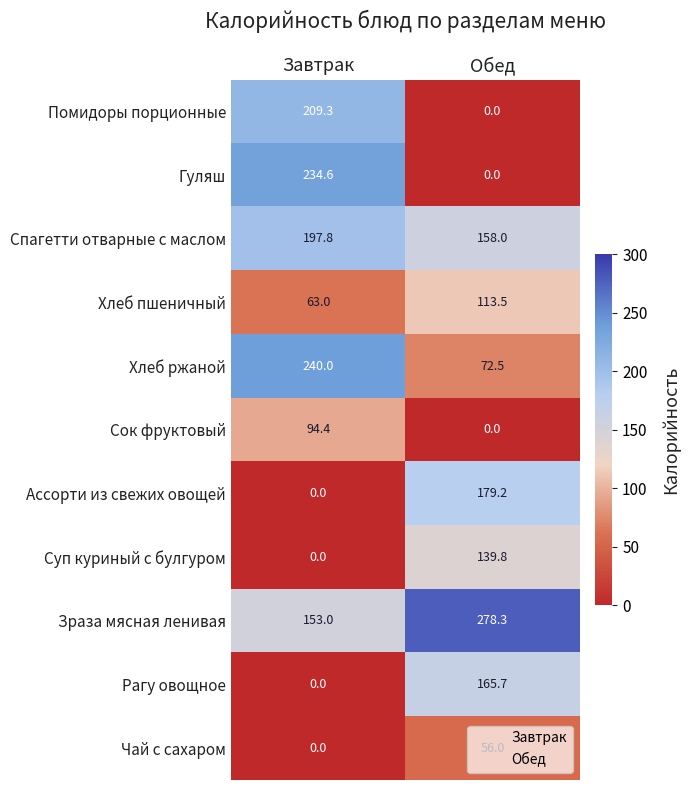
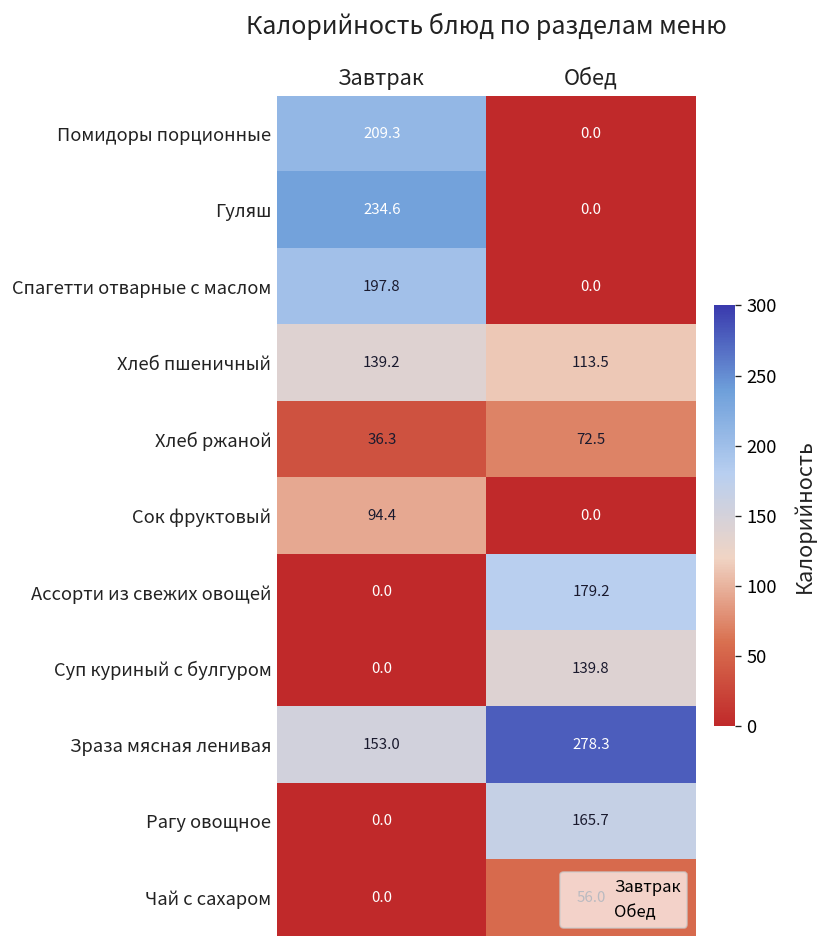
  {
    "Помидоры порционные": {
      "Завтрак": 209.3,
      "Обед": 0.0
    },
    "Гуляш": {
      "Завтрак": 234.6,
      "Обед": 0.0
    },
    "Спагетти отварные с маслом": {
      "Завтрак": 197.8,
-     "Обед": 158.0
+     "Обед": 0.0
    },
    "Хлеб пшеничный": {
-     "Завтрак": 63.0,
+     "Завтрак": 139.2,
      "Обед": 113.5
    },
    "Хлеб ржаной": {
-     "Завтрак": 240.0,
+     "Завтрак": 36.3,
      "Обед": 72.5
    },
    "Сок фруктовый": {
      "Завтрак": 94.4,
      "Обед": 0.0
    },
    "Ассорти из свежих овощей": {
      "Завтрак": 0.0,
      "Обед": 179.2
    },
    "Суп куриный с булгуром": {
      "Завтрак": 0.0,
      "Обед": 139.8
    },
    "Зраза мясная ленивая": {
      "Завтрак": 153.0,
      "Обед": 278.3
    },
    "Рагу овощное": {
      "Завтрак": 0.0,
      "Обед": 165.7
    },
    "Чай с сахаром": {
      "Завтрак": 0.0
    }
  }
